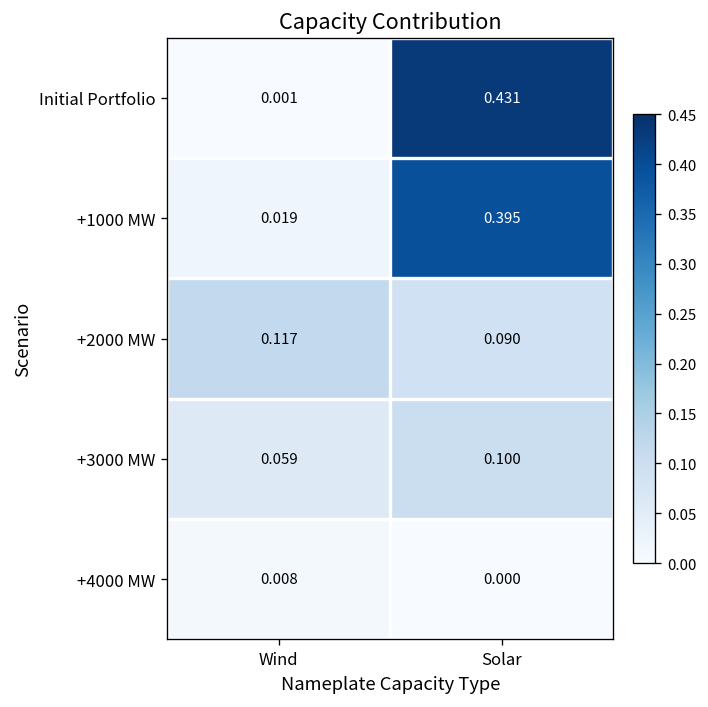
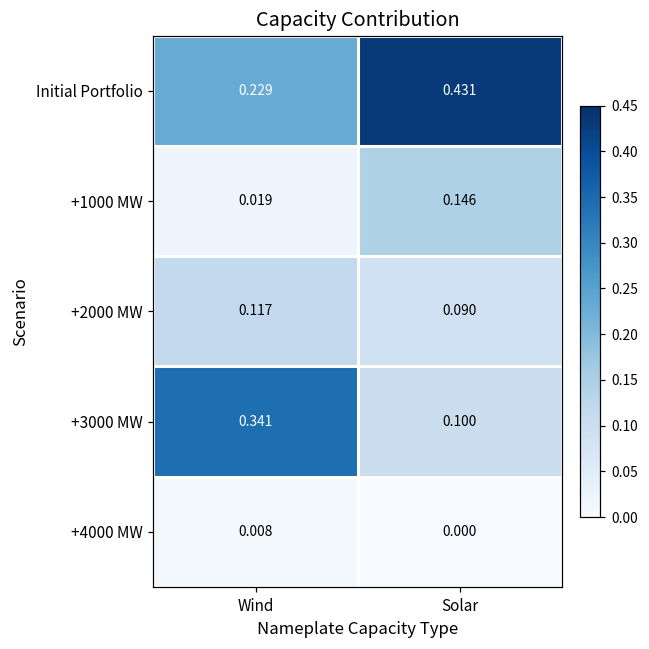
  {
    "Initial Portfolio": {
-     "Wind": 0.001,
+     "Wind": 0.229,
      "Solar": 0.431
    },
    "+1000 MW": {
      "Wind": 0.019,
-     "Solar": 0.395
+     "Solar": 0.146
    },
    "+2000 MW": {
      "Wind": 0.117,
      "Solar": 0.090
    },
    "+3000 MW": {
-     "Wind": 0.059,
+     "Wind": 0.341,
      "Solar": 0.100
    },
    "+4000 MW": {
      "Wind": 0.008,
      "Solar": 0.000
    }
  }
